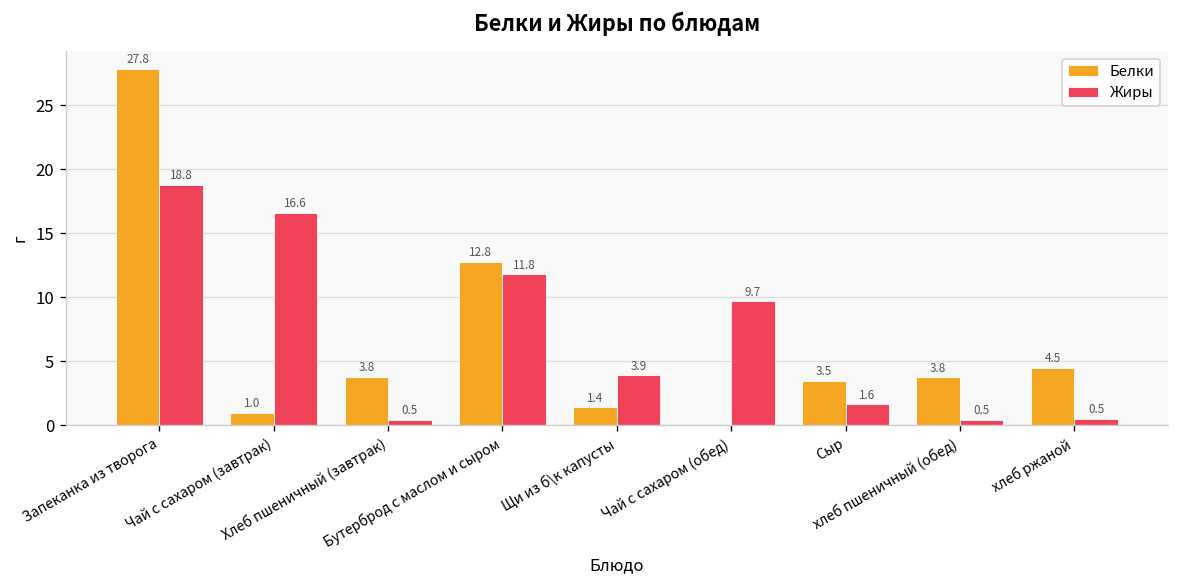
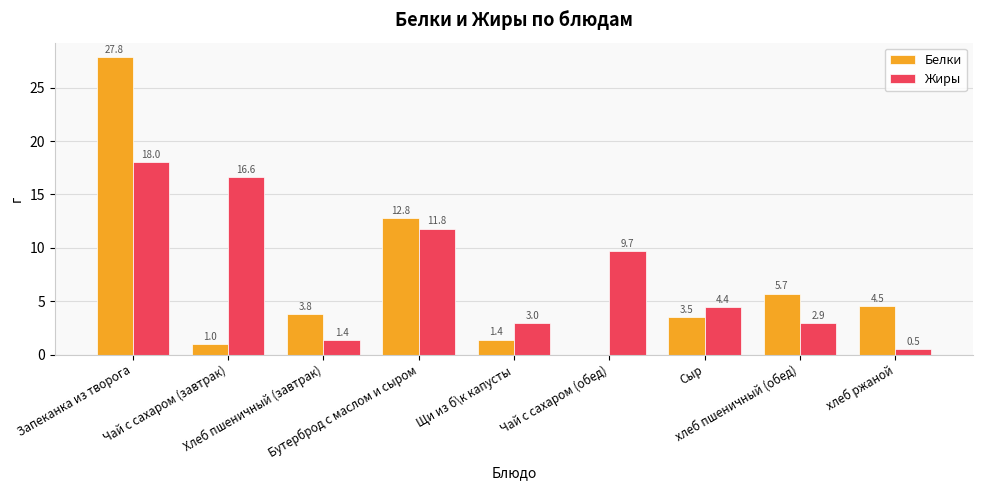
  {
    "Белки": {
      "Запеканка из творога": 27.8,
      "Чай с сахаром (завтрак)": 1.0,
      "Хлеб пшеничный (завтрак)": 3.8,
      "Бутерброд с маслом и сыром": 12.8,
      "Щи из б\\к капусты": 1.4,
      "Сыр": 3.5,
-     "хлеб пшеничный (обед)": 3.8,
+     "хлеб пшеничный (обед)": 5.7,
      "хлеб ржаной": 4.5
    },
    "Жиры": {
-     "Запеканка из творога": 18.8,
+     "Запеканка из творога": 18.0,
      "Чай с сахаром (завтрак)": 16.6,
-     "Хлеб пшеничный (завтрак)": 0.5,
+     "Хлеб пшеничный (завтрак)": 1.4,
      "Бутерброд с маслом и сыром": 11.8,
-     "Щи из б\\к капусты": 3.9,
+     "Щи из б\\к капусты": 3.0,
      "Чай с сахаром (обед)": 9.7,
-     "Сыр": 1.6,
-     "хлеб пшеничный (обед)": 0.5,
+     "Сыр": 4.4,
+     "хлеб пшеничный (обед)": 2.9,
      "хлеб ржаной": 0.5
    }
  }
